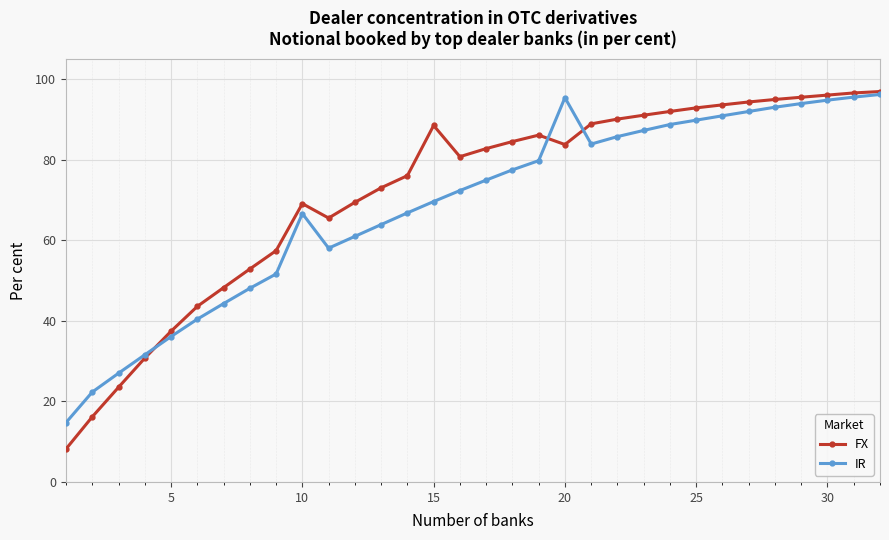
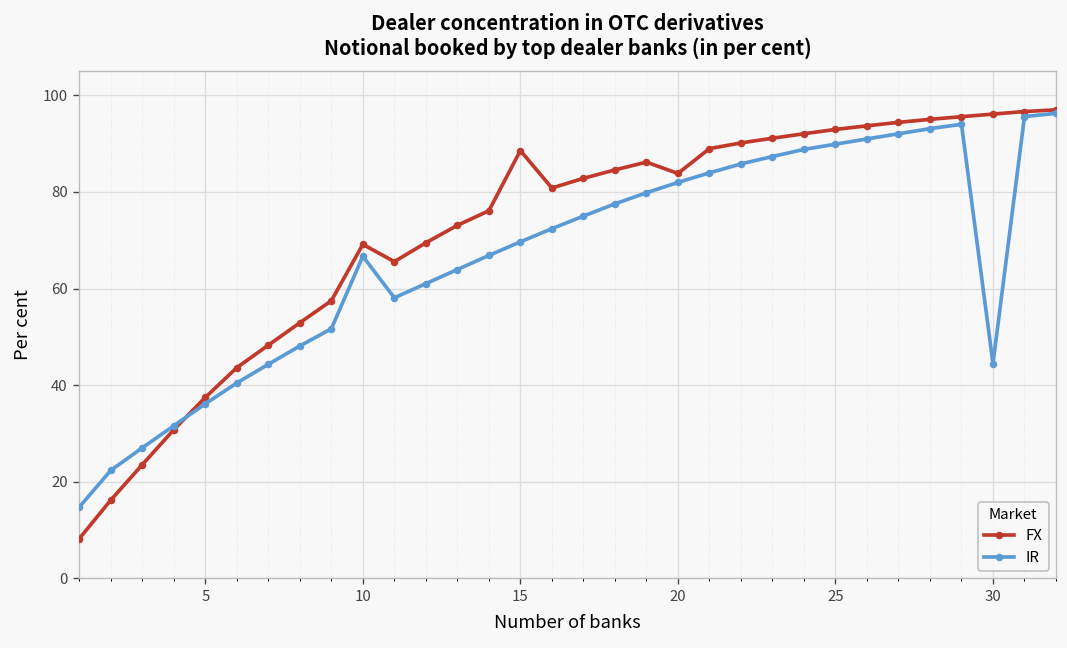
  {
    "FX": {
      "5": 37,
      "10": 69,
      "15": 89,
      "20": 84,
      "25": 93,
      "30": 96
    },
    "IR": {
      "5": 36,
      "10": 67,
      "15": 70,
-     "20": 95,
+     "20": 82,
      "25": 90,
-     "30": 95
+     "30": 44
    }
  }
